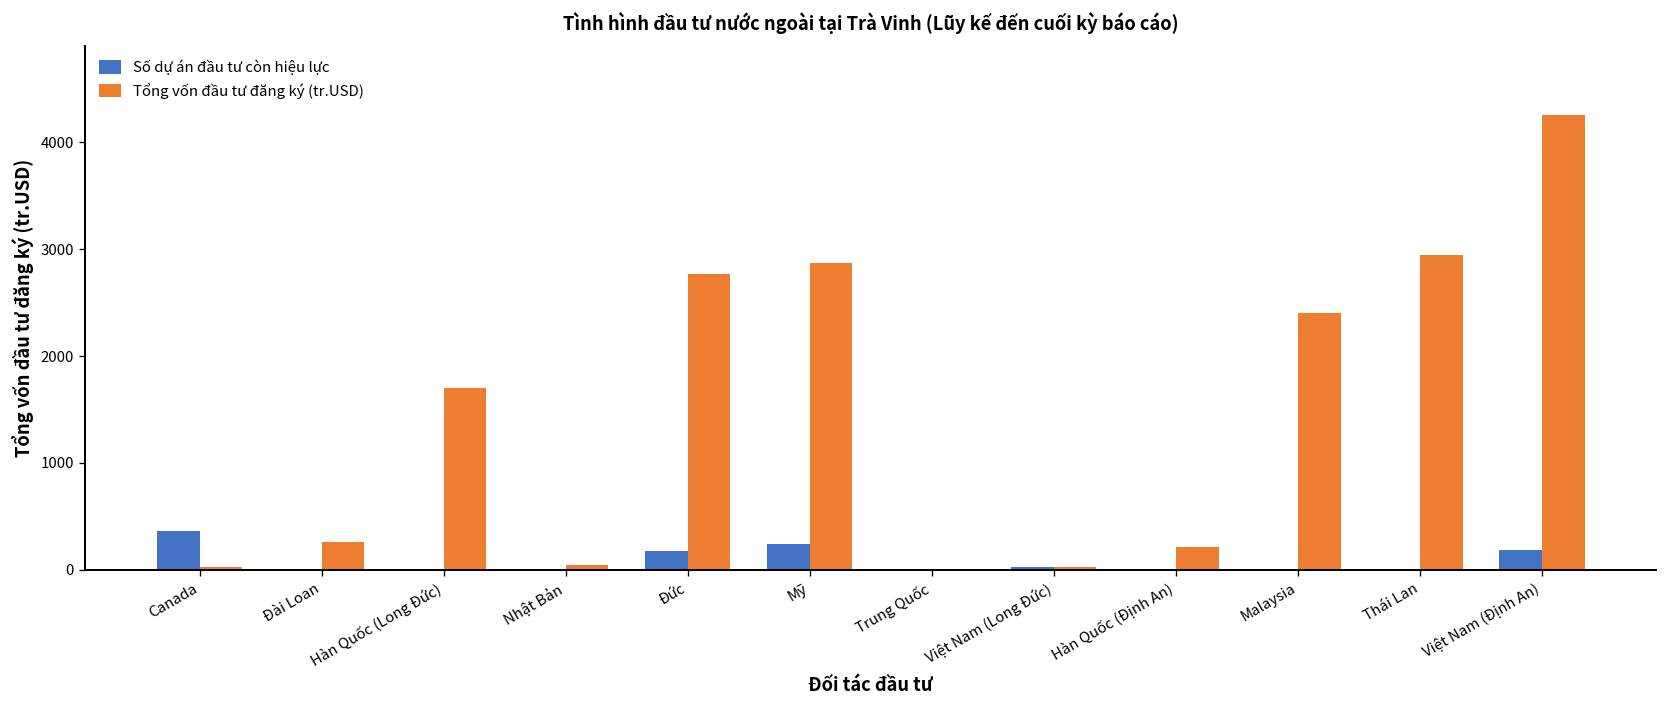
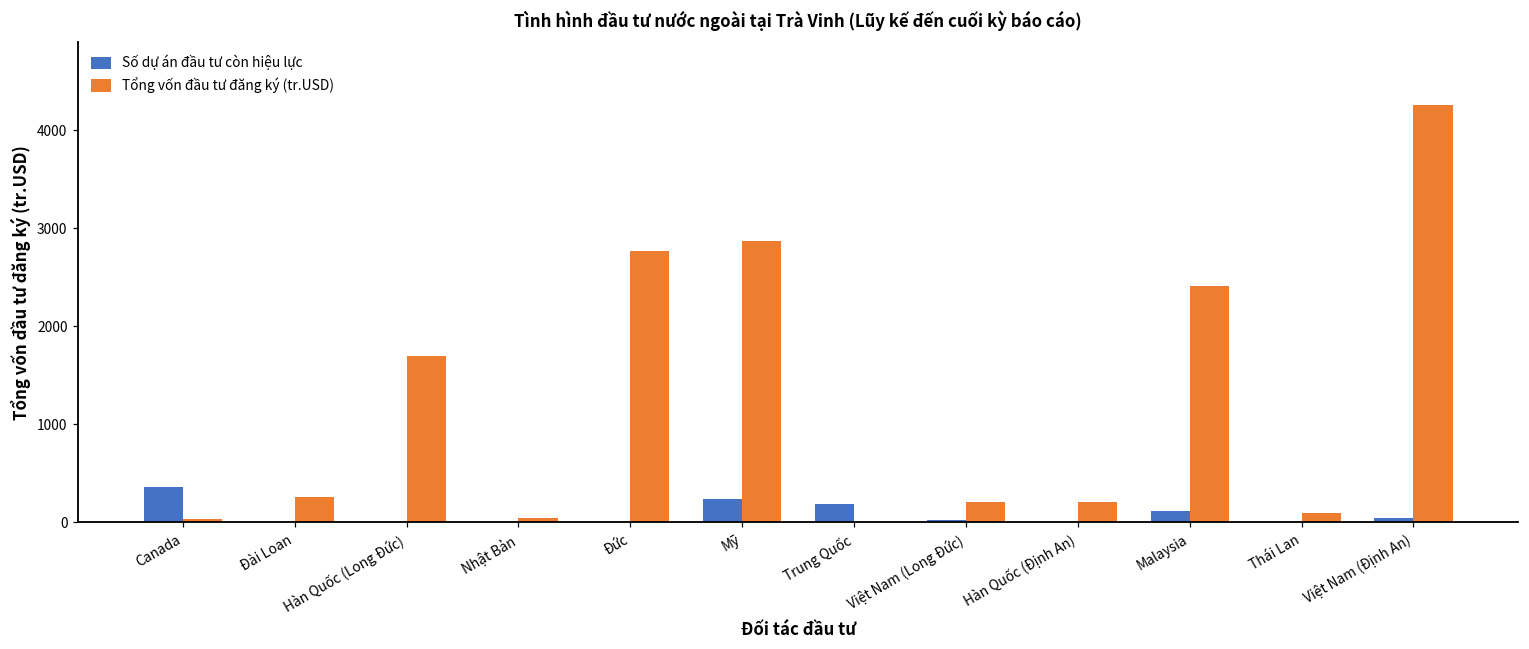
  {
    "Số dự án đầu tư còn hiệu lực": {
      "Canada": 400,
-     "Đức": 200,
+     "Đức": 0,
      "Mỹ": 200,
-     "Trung Quốc": 0,
-     "Malaysia": 0,
-     "Việt Nam (Định An)": 200
+     "Trung Quốc": 200,
+     "Malaysia": 100,
+     "Việt Nam (Định An)": 0
    },
    "Tổng vốn đầu tư đăng ký (tr.USD)": {
      "Canada": 0,
      "Đài Loan": 300,
      "Hàn Quốc (Long Đức)": 1700,
      "Nhật Bản": 0,
      "Đức": 2800,
      "Mỹ": 2900,
-     "Việt Nam (Long Đức)": 0,
+     "Việt Nam (Long Đức)": 200,
      "Hàn Quốc (Định An)": 200,
      "Malaysia": 2400,
-     "Thái Lan": 2900,
+     "Thái Lan": 100,
      "Việt Nam (Định An)": 4300
    }
  }
